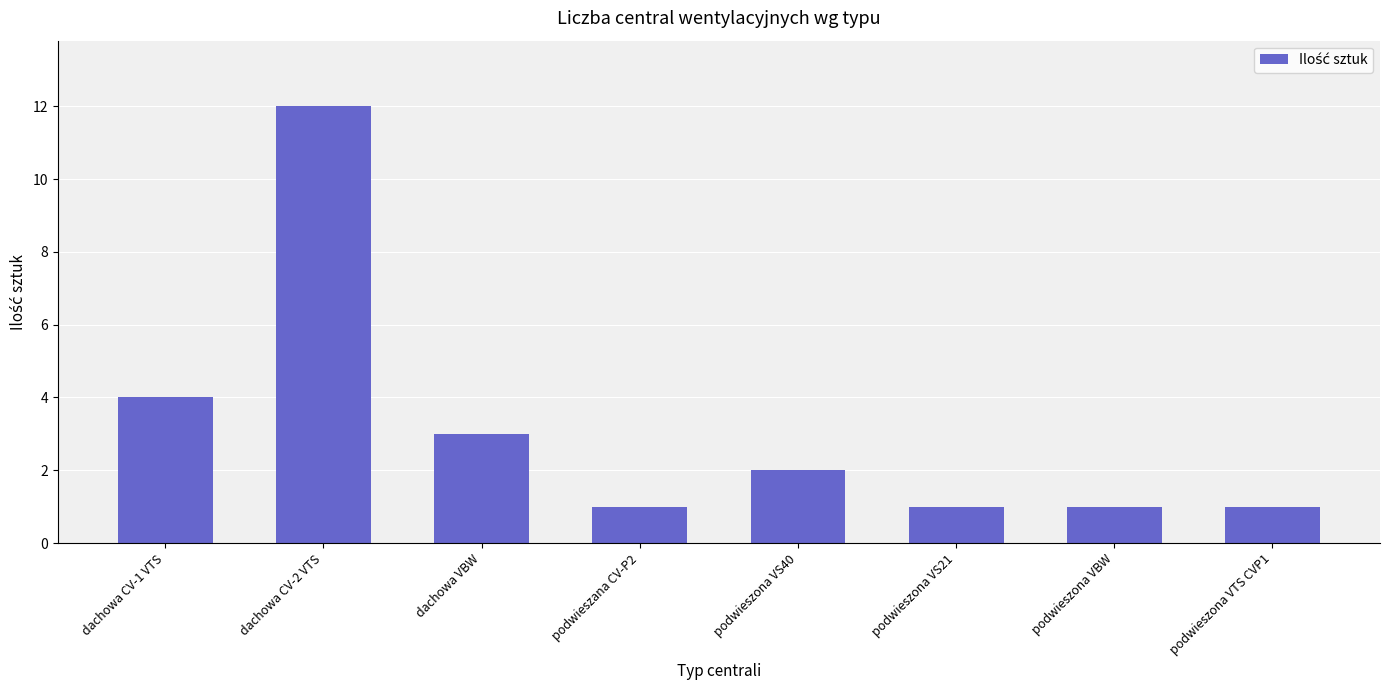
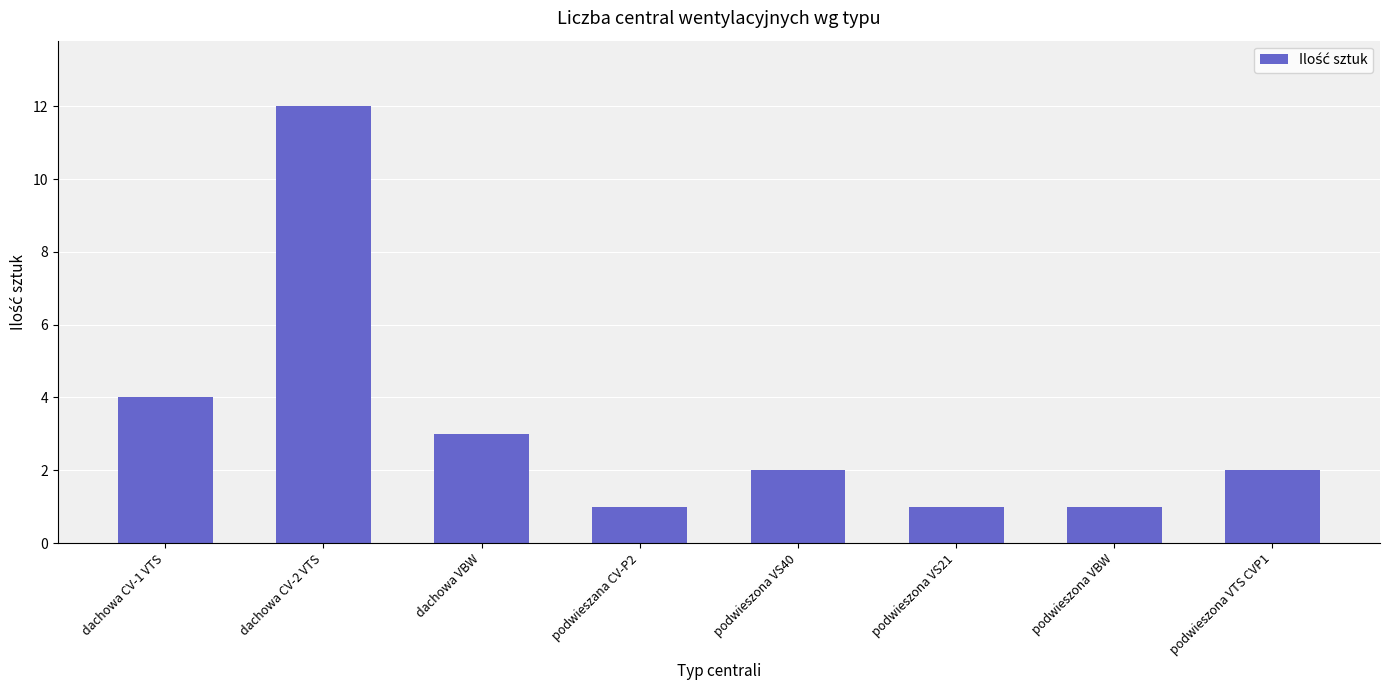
  {
    "dachowa CV-1 VTS": 4,
    "dachowa CV-2 VTS": 12,
    "dachowa VBW": 3,
    "podwieszana CV-P2": 1,
    "podwieszona VS40": 2,
    "podwieszona VS21": 1,
    "podwieszona VBW": 1,
-   "podwieszona VTS CVP1": 1
+   "podwieszona VTS CVP1": 2
  }
